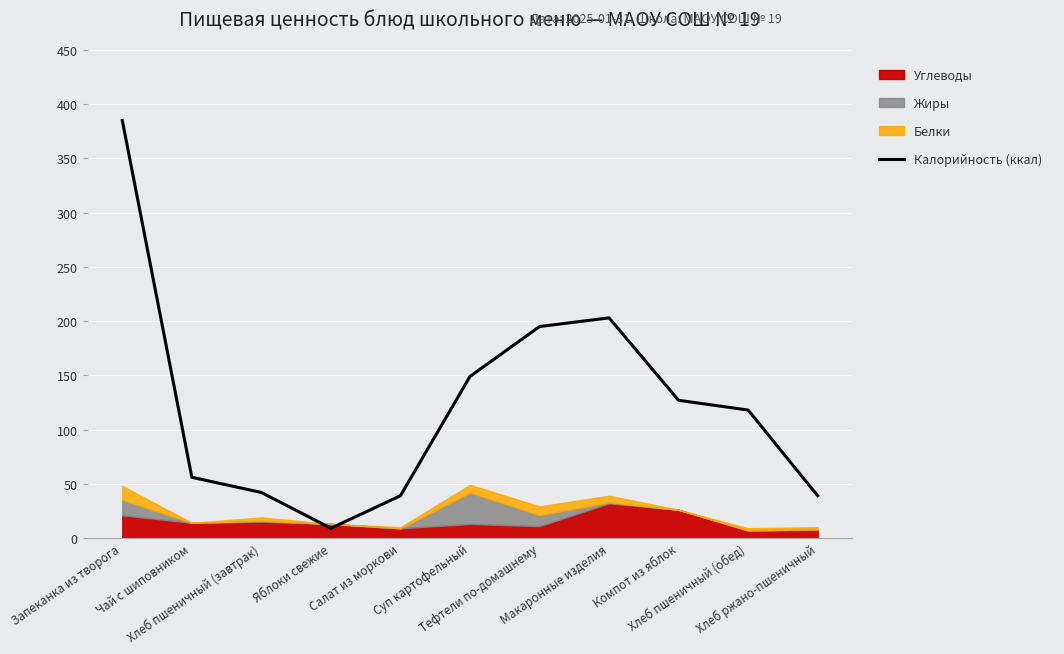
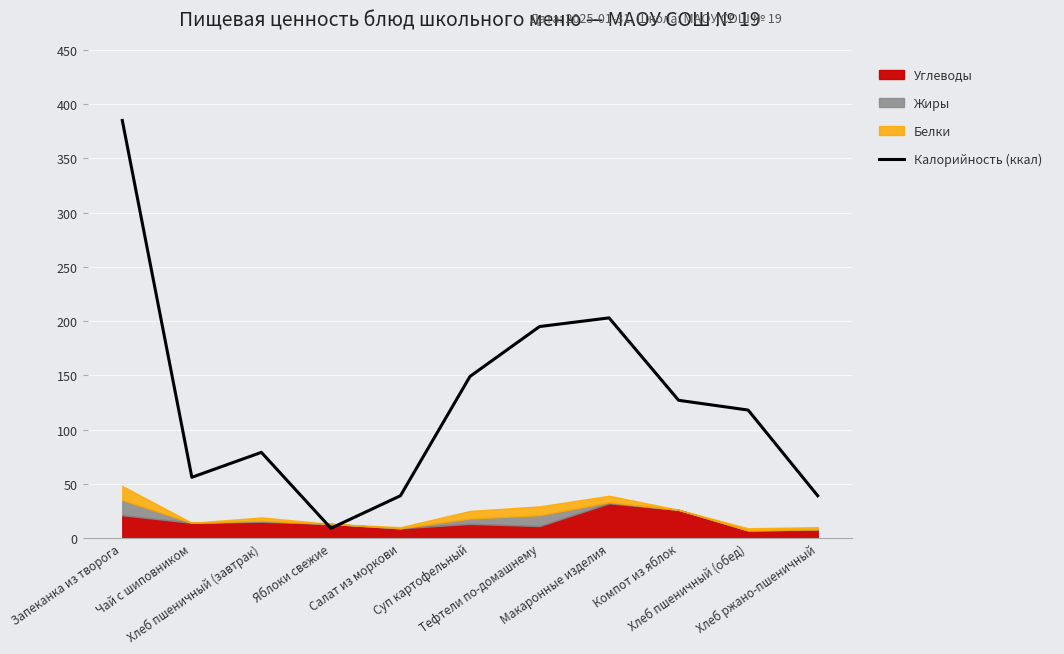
  {
    "Калорийность (ккал)": {
      "Запеканка из творога": 385,
      "Чай с шиповником": 56,
-     "Хлеб пшеничный (завтрак)": 42,
+     "Хлеб пшеничный (завтрак)": 79,
      "Яблоки свежие": 9,
      "Салат из моркови": 39,
      "Суп картофельный": 149,
      "Тефтели по-домашнему": 195,
      "Макаронные изделия": 203,
      "Компот из яблок": 127,
      "Хлеб пшеничный (обед)": 118,
      "Хлеб ржано-пшеничный": 39
    },
    "Углеводы": {
      "Запеканка из творога": 21,
      "Суп картофельный": 13,
      "Тефтели по-домашнему": 11
    },
    "Жиры": {
      "Запеканка из творога": 14,
-     "Суп картофельный": 29,
+     "Суп картофельный": 5,
      "Тефтели по-домашнему": 10
    },
    "Белки": {
      "Запеканка из творога": 13,
      "Хлеб пшеничный (завтрак)": 3,
      "Суп картофельный": 7,
      "Тефтели по-домашнему": 8,
      "Макаронные изделия": 6
    }
  }
